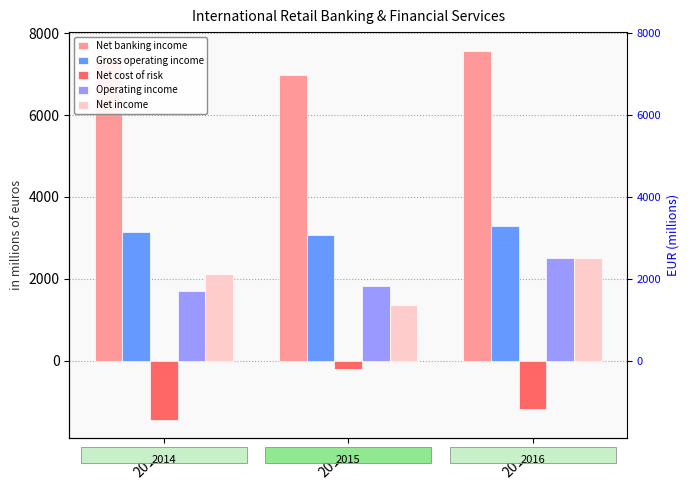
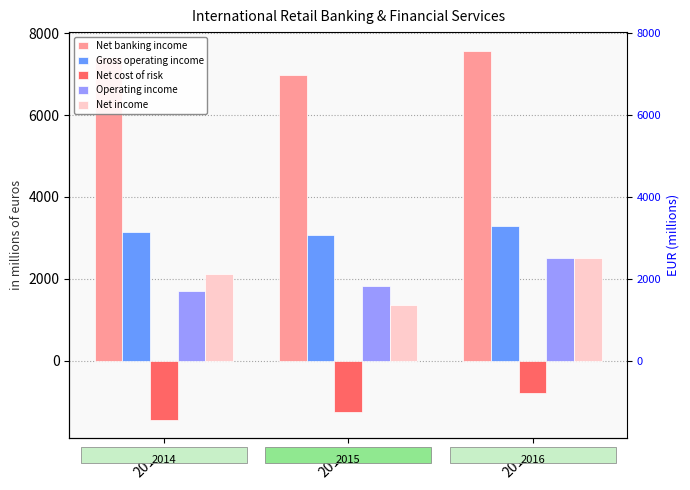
  {
    "Net banking income": {
      "2015": 7000,
      "2016": 7600
    },
    "Net cost of risk": {
      "2014": -1400,
-     "2015": -200,
-     "2016": -1200
+     "2015": -1200,
+     "2016": -800
    },
    "Net income": {
      "2014": 2100,
      "2015": 1400,
      "2016": 2500
    }
  }
